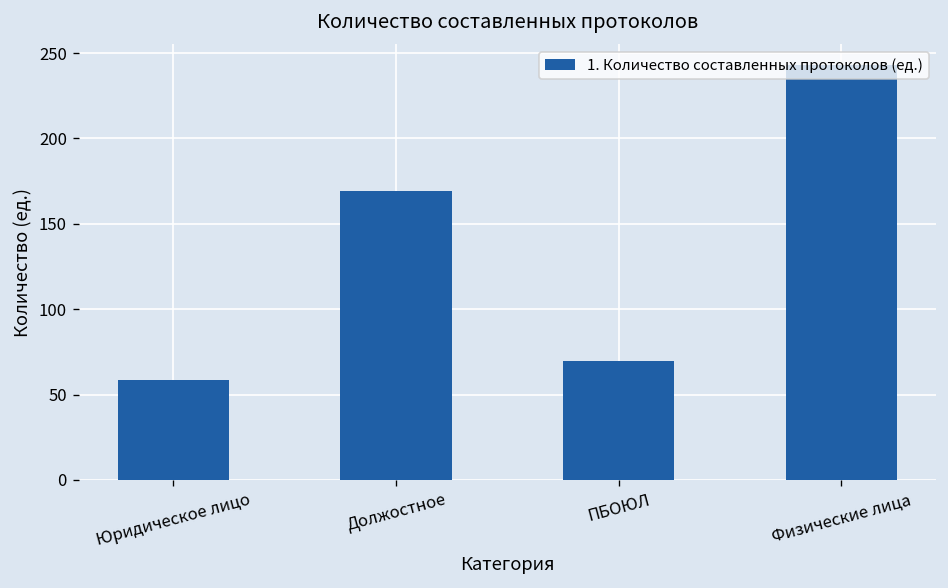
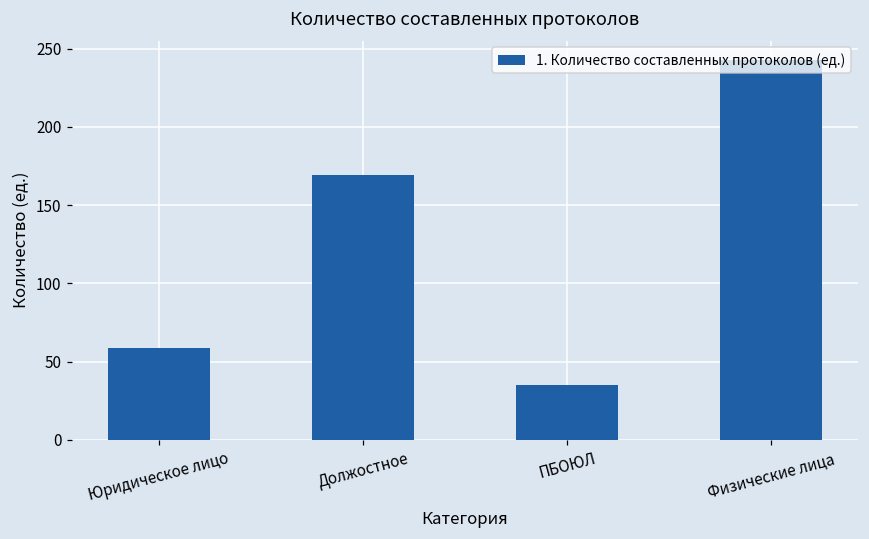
  {
    "Юридическое лицо": 59,
    "Должостное": 169,
-   "ПБОЮЛ": 70
+   "ПБОЮЛ": 35
  }
